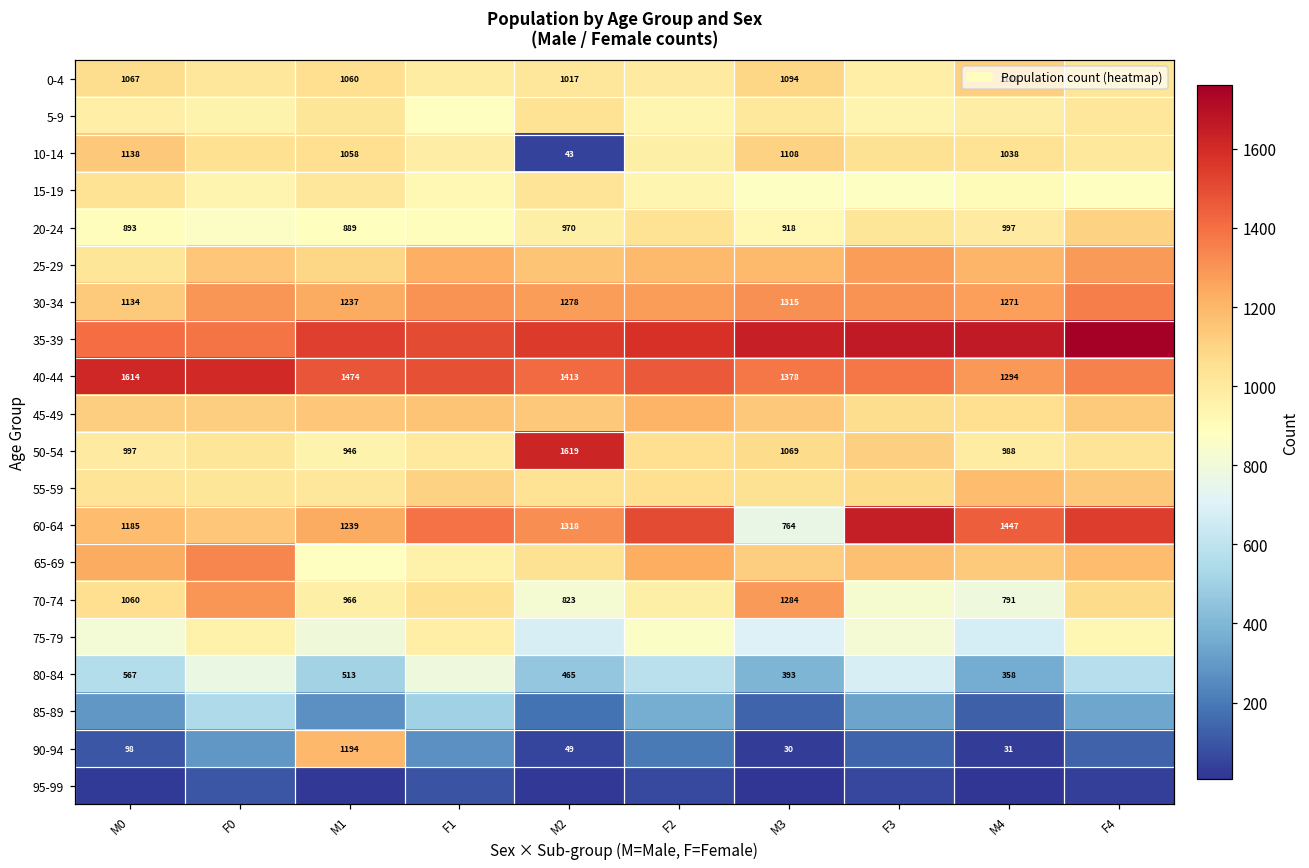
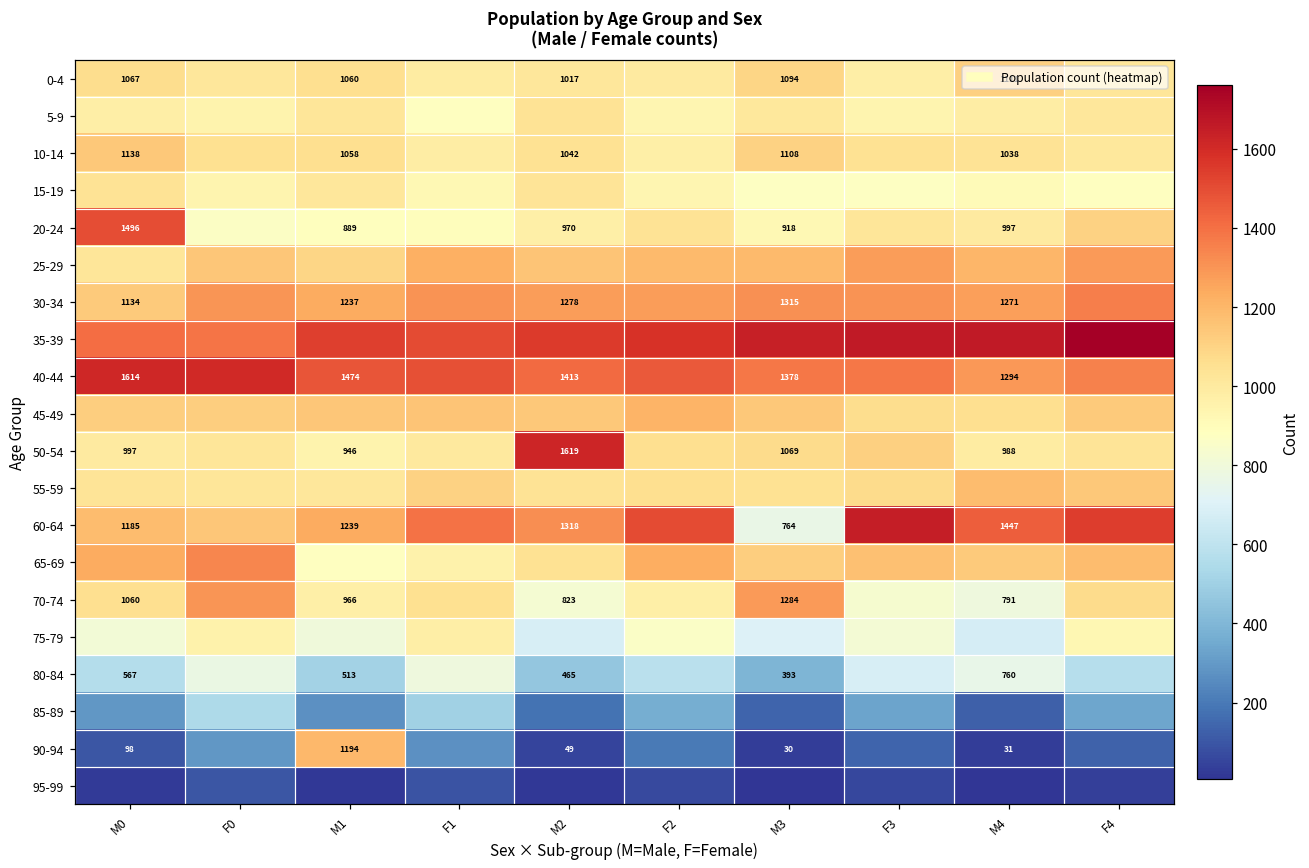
  {
    "0-4": {
      "M0": 1067,
      "M1": 1060,
      "M2": 1017,
      "M3": 1094
    },
    "10-14": {
      "M0": 1138,
      "M1": 1058,
-     "M2": 43,
+     "M2": 1042,
      "M3": 1108,
      "M4": 1038
    },
    "20-24": {
-     "M0": 893,
+     "M0": 1496,
      "M1": 889,
      "M2": 970,
      "M3": 918,
      "M4": 997
    },
    "30-34": {
      "M0": 1134,
      "M1": 1237,
      "M2": 1278,
      "M3": 1315,
      "M4": 1271
    },
    "40-44": {
      "M0": 1614,
      "M1": 1474,
      "M2": 1413,
      "M3": 1378,
      "M4": 1294
    },
    "50-54": {
      "M0": 997,
      "M1": 946,
      "M2": 1619,
      "M3": 1069,
      "M4": 988
    },
    "60-64": {
      "M0": 1185,
      "M1": 1239,
      "M2": 1318,
      "M3": 764,
      "M4": 1447
    },
    "70-74": {
      "M0": 1060,
      "M1": 966,
      "M2": 823,
      "M3": 1284,
      "M4": 791
    },
    "80-84": {
      "M0": 567,
      "M1": 513,
      "M2": 465,
      "M3": 393,
-     "M4": 358
+     "M4": 760
    },
    "90-94": {
      "M0": 98,
      "M1": 1194,
      "M2": 49,
      "M3": 30,
      "M4": 31
    }
  }
